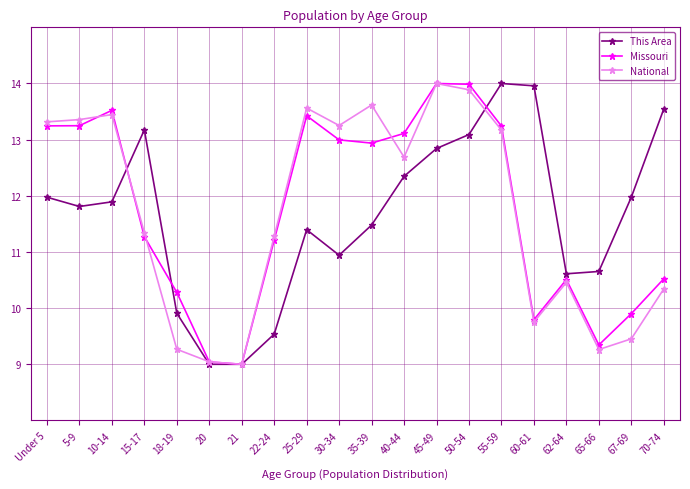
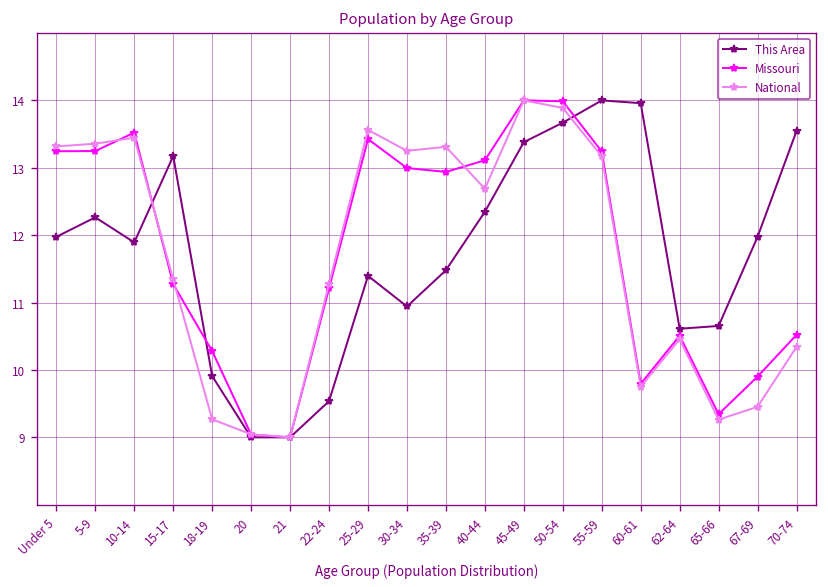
  {
    "This Area": {
      "Under 5": 12.0,
-     "5-9": 11.8,
+     "5-9": 12.3,
      "10-14": 11.9,
      "15-17": 13.2,
      "18-19": 9.9,
      "22-24": 9.5,
      "25-29": 11.4,
      "30-34": 10.9,
      "35-39": 11.5,
      "40-44": 12.3,
-     "45-49": 12.8,
-     "50-54": 13.1,
+     "45-49": 13.4,
+     "50-54": 13.7,
      "55-59": 14.0,
      "60-61": 14.0,
      "62-64": 10.6,
      "65-66": 10.7,
      "67-69": 12.0,
      "70-74": 13.5
    },
    "Missouri": {
      "Under 5": 13.2,
      "5-9": 13.2,
      "10-14": 13.5,
      "15-17": 11.3,
      "18-19": 10.3,
      "22-24": 11.2,
      "25-29": 13.4,
      "30-34": 13.0,
      "35-39": 12.9,
      "40-44": 13.1,
      "50-54": 14.0,
      "55-59": 13.2,
      "62-64": 10.5,
      "65-66": 9.3,
      "67-69": 9.9,
      "70-74": 10.5
    },
    "National": {
      "Under 5": 13.3,
      "5-9": 13.4,
      "10-14": 13.4,
      "15-17": 11.3,
      "18-19": 9.3,
      "22-24": 11.3,
      "25-29": 13.6,
      "30-34": 13.3,
-     "35-39": 13.6,
+     "35-39": 13.3,
      "40-44": 12.7,
      "50-54": 13.9,
      "55-59": 13.2,
      "62-64": 10.5,
      "65-66": 9.3,
      "67-69": 9.5,
      "70-74": 10.3
    }
  }
